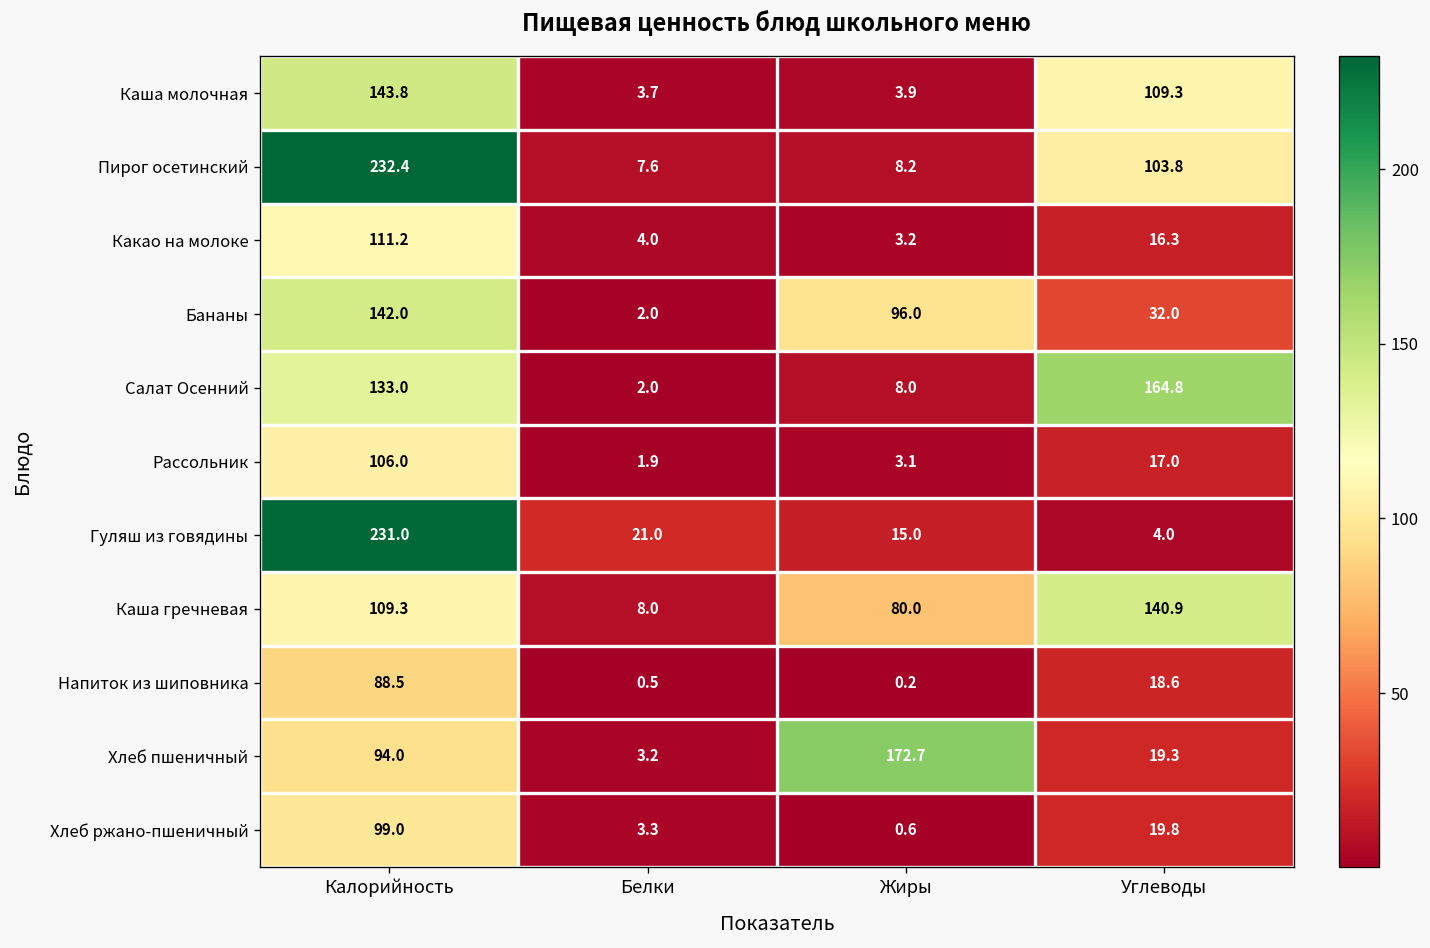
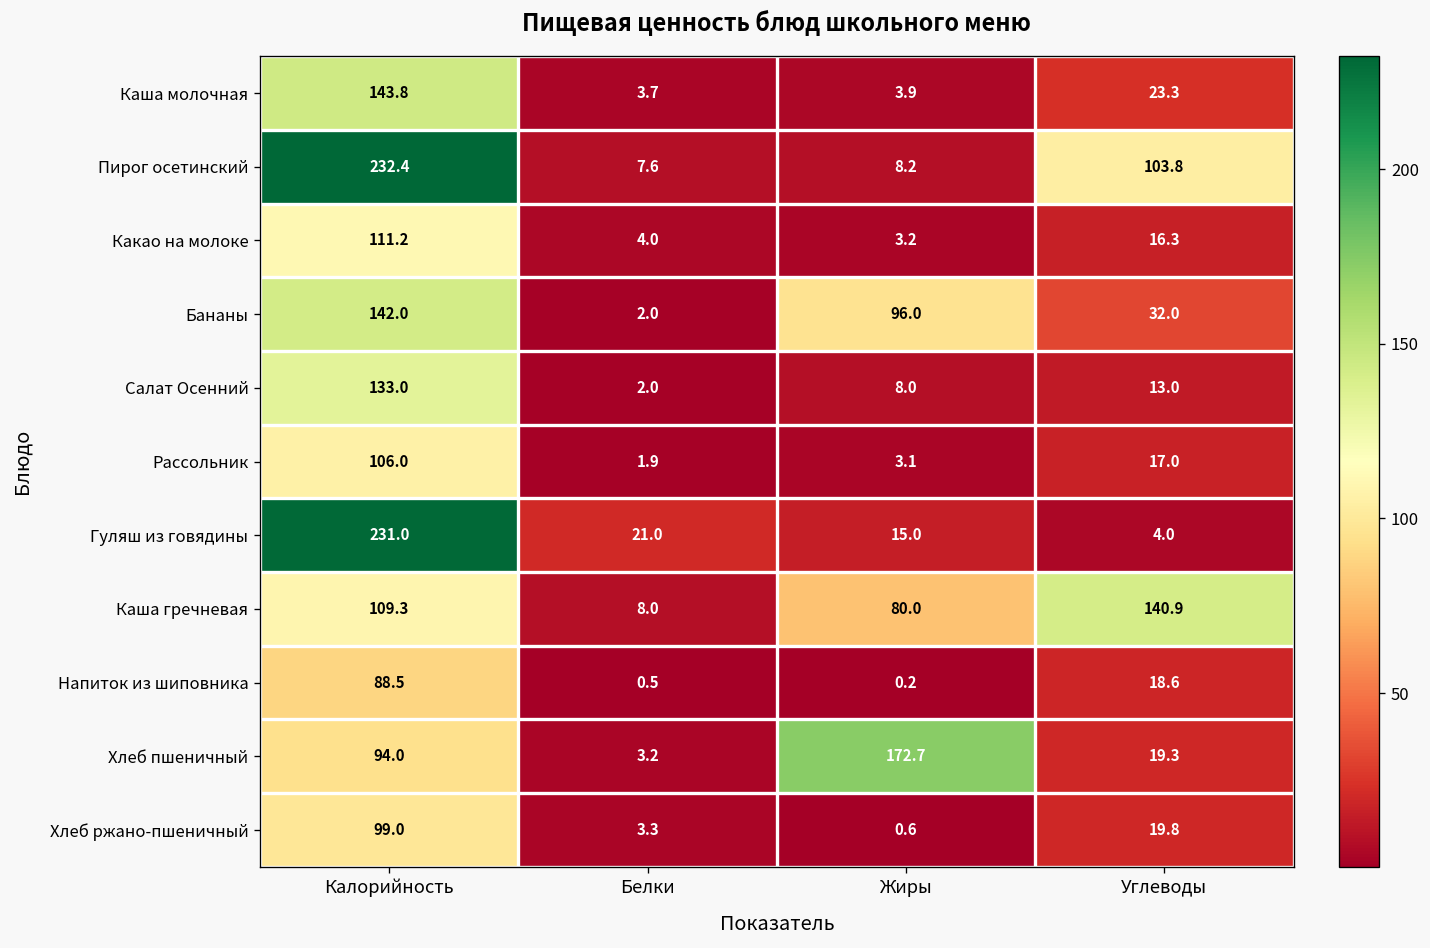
  {
    "Каша молочная": {
      "Калорийность": 143.8,
      "Белки": 3.7,
      "Жиры": 3.9,
-     "Углеводы": 109.3
+     "Углеводы": 23.3
    },
    "Пирог осетинский": {
      "Калорийность": 232.4,
      "Белки": 7.6,
      "Жиры": 8.2,
      "Углеводы": 103.8
    },
    "Какао на молоке": {
      "Калорийность": 111.2,
      "Белки": 4.0,
      "Жиры": 3.2,
      "Углеводы": 16.3
    },
    "Бананы": {
      "Калорийность": 142.0,
      "Белки": 2.0,
      "Жиры": 96.0,
      "Углеводы": 32.0
    },
    "Салат Осенний": {
      "Калорийность": 133.0,
      "Белки": 2.0,
      "Жиры": 8.0,
-     "Углеводы": 164.8
+     "Углеводы": 13.0
    },
    "Рассольник": {
      "Калорийность": 106.0,
      "Белки": 1.9,
      "Жиры": 3.1,
      "Углеводы": 17.0
    },
    "Гуляш из говядины": {
      "Калорийность": 231.0,
      "Белки": 21.0,
      "Жиры": 15.0,
      "Углеводы": 4.0
    },
    "Каша гречневая": {
      "Калорийность": 109.3,
      "Белки": 8.0,
      "Жиры": 80.0,
      "Углеводы": 140.9
    },
    "Напиток из шиповника": {
      "Калорийность": 88.5,
      "Белки": 0.5,
      "Жиры": 0.2,
      "Углеводы": 18.6
    },
    "Хлеб пшеничный": {
      "Калорийность": 94.0,
      "Белки": 3.2,
      "Жиры": 172.7,
      "Углеводы": 19.3
    },
    "Хлеб ржано-пшеничный": {
      "Калорийность": 99.0,
      "Белки": 3.3,
      "Жиры": 0.6,
      "Углеводы": 19.8
    }
  }
